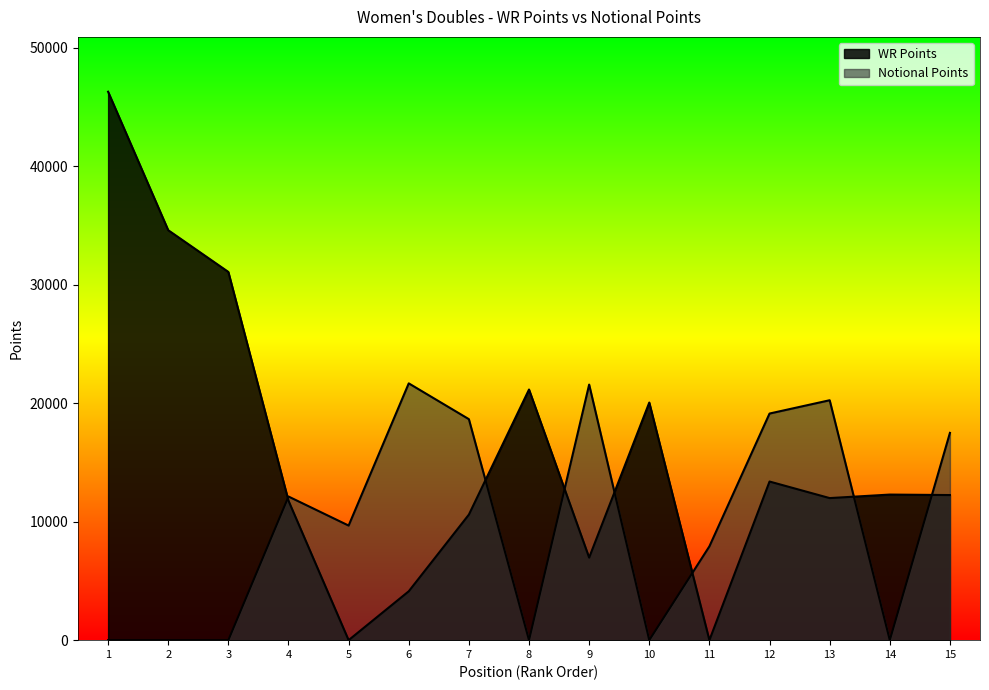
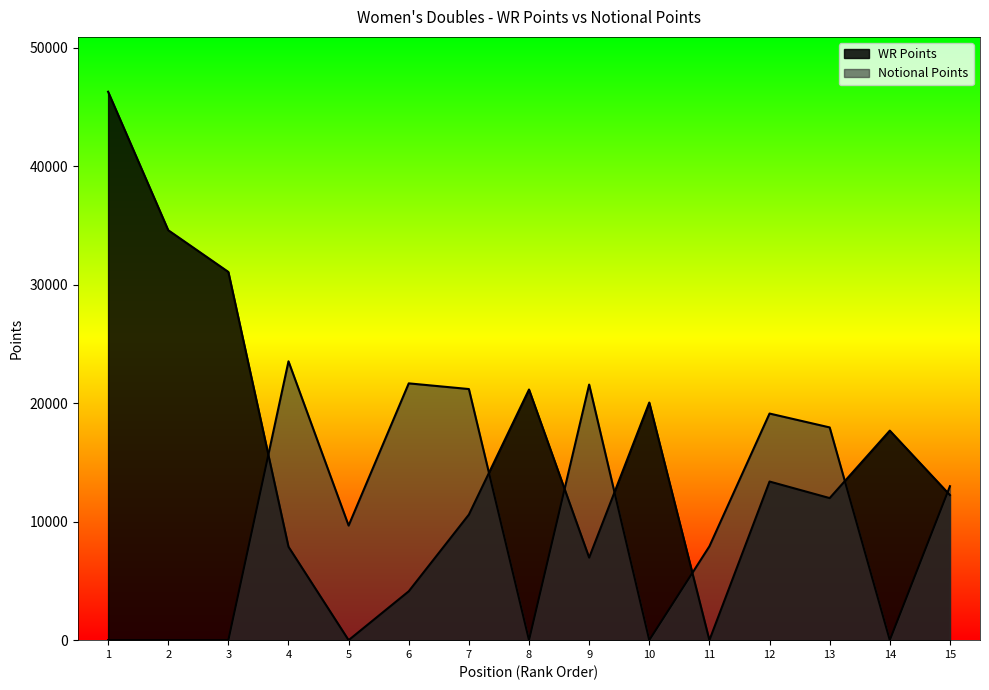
  {
    "WR Points": {
      "1": 46300,
      "2": 34600,
      "3": 31100,
-     "4": 11800,
+     "4": 7900,
      "5": 0,
      "6": 4100,
      "7": 10600,
      "8": 21200,
      "9": 7000,
      "10": 20100,
      "11": 0,
      "12": 13400,
      "13": 12000,
-     "14": 12300,
+     "14": 17700,
      "15": 12300
    },
    "Notional Points": {
      "1": 0,
      "2": 0,
      "3": 0,
-     "4": 12100,
+     "4": 23500,
      "5": 9700,
      "6": 21700,
-     "7": 18700,
+     "7": 21200,
      "8": 0,
      "9": 21600,
      "10": 0,
      "11": 7900,
      "12": 19100,
-     "13": 20300,
+     "13": 18000,
      "14": 0,
-     "15": 17500
+     "15": 13000
    }
  }
